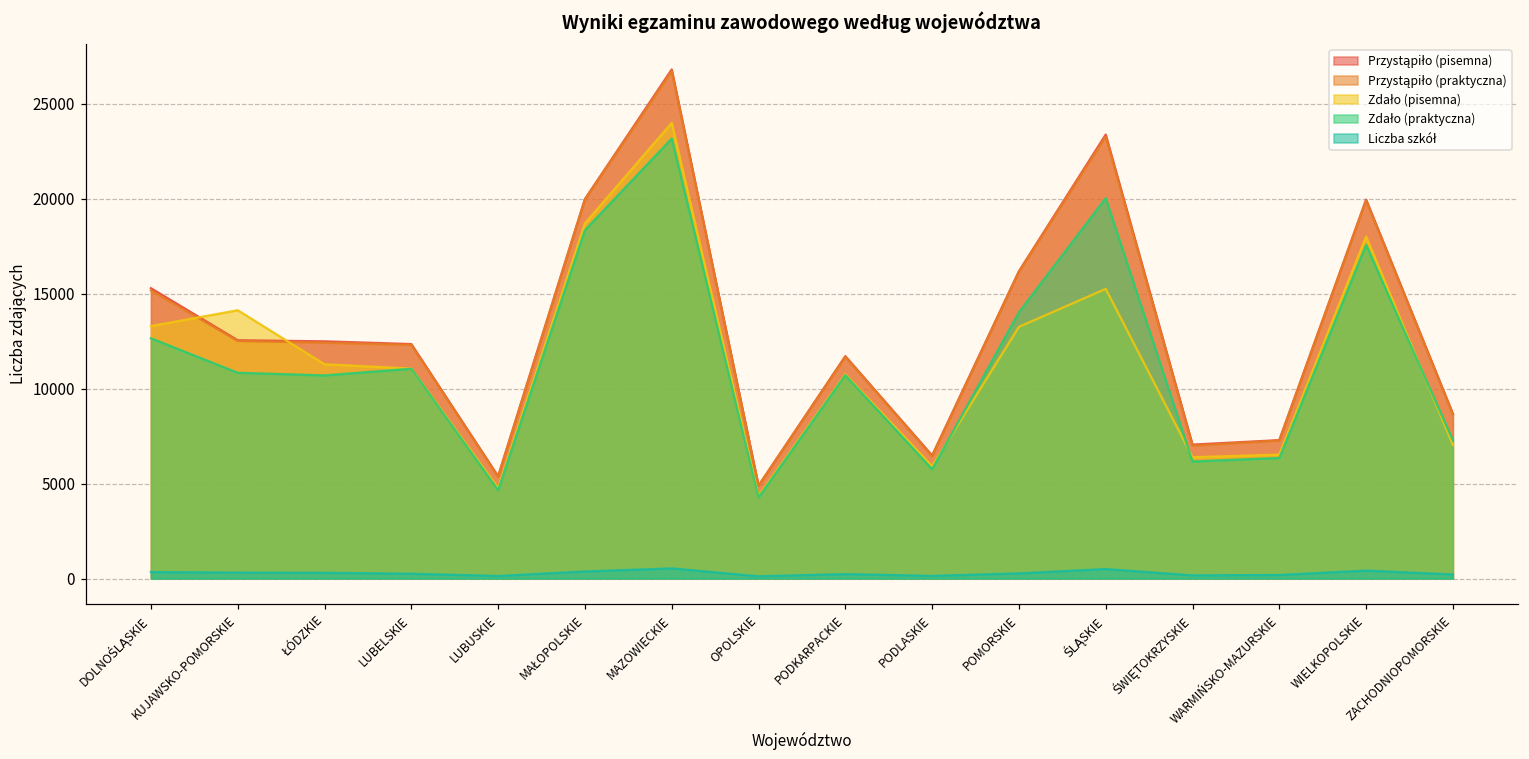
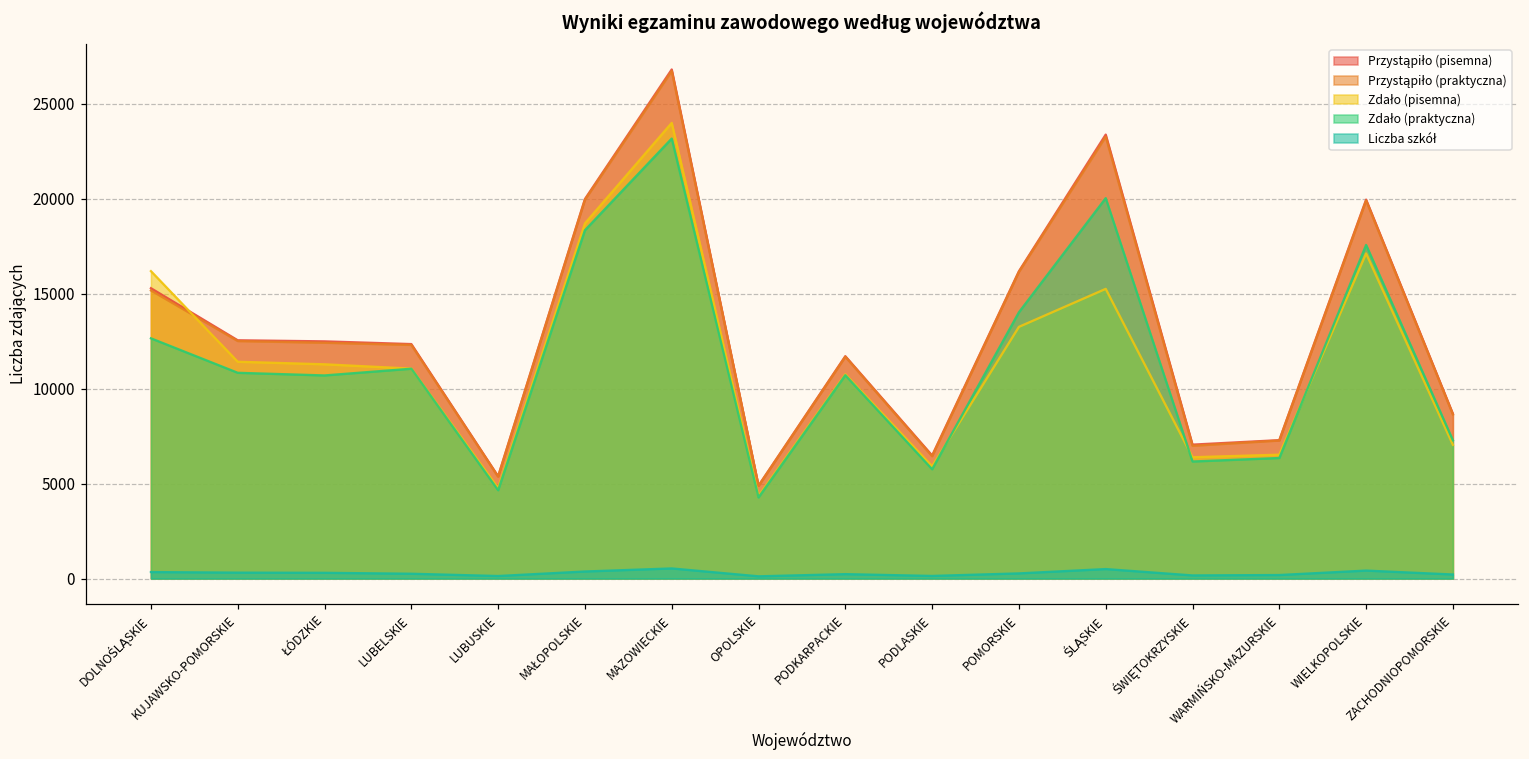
  {
    "Zdało (pisemna)": {
-     "DOLNOŚLĄSKIE": 13300,
-     "KUJAWSKO-POMORSKIE": 14100,
+     "DOLNOŚLĄSKIE": 16200,
+     "KUJAWSKO-POMORSKIE": 11400,
      "ŁÓDZKIE": 11300,
      "MAŁOPOLSKIE": 18700,
      "MAZOWIECKIE": 24000,
      "PODLASKIE": 5900,
      "POMORSKIE": 13300,
      "ŚLĄSKIE": 15300,
      "ŚWIĘTOKRZYSKIE": 6400,
      "WARMIŃSKO-MAZURSKIE": 6500,
-     "WIELKOPOLSKIE": 18000,
+     "WIELKOPOLSKIE": 17100,
      "ZACHODNIOPOMORSKIE": 7000
    }
  }
